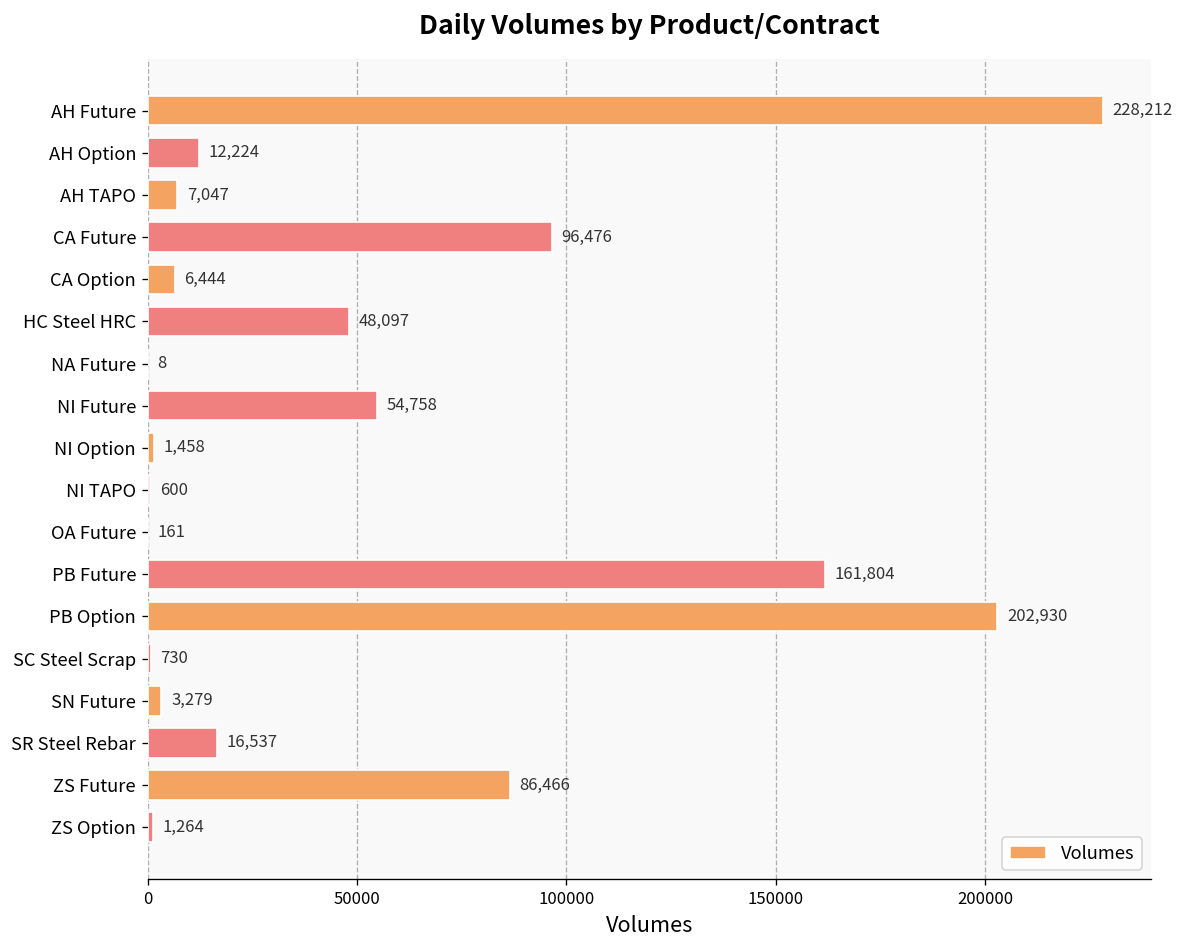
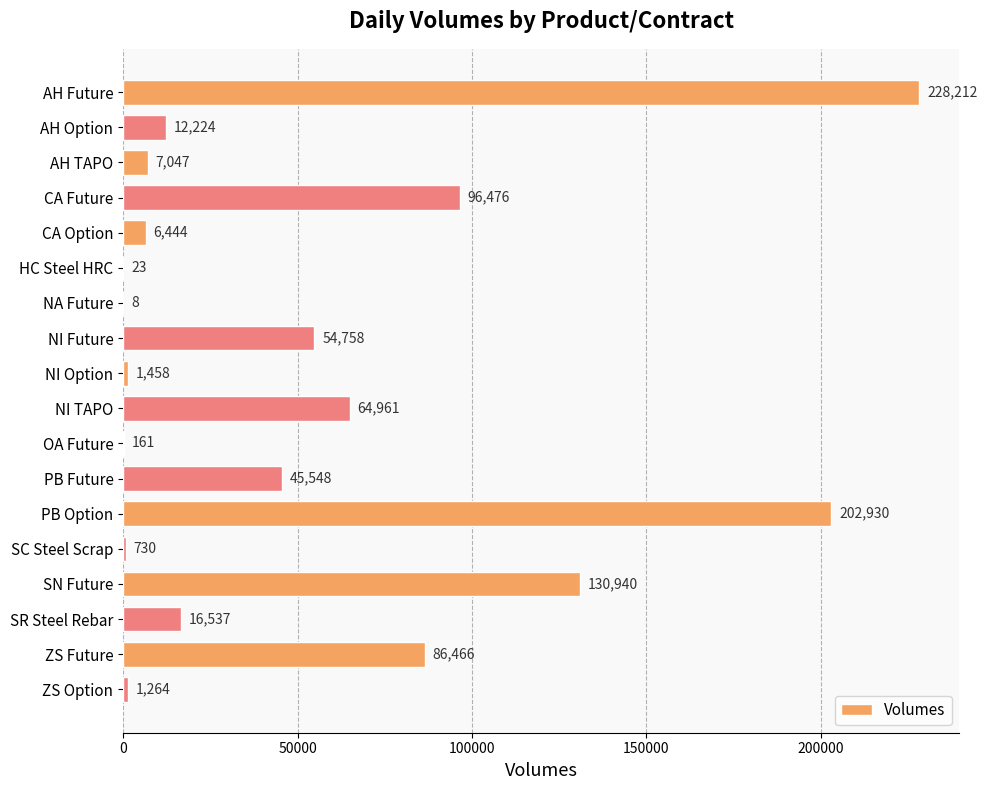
  {
    "AH Future": "228,212",
    "AH Option": "12,224",
    "AH TAPO": "7,047",
    "CA Future": "96,476",
    "CA Option": "6,444",
-   "HC Steel HRC": "48,097",
+   "HC Steel HRC": "23",
    "NA Future": "8",
    "NI Future": "54,758",
    "NI Option": "1,458",
-   "NI TAPO": "600",
+   "NI TAPO": "64,961",
    "OA Future": "161",
-   "PB Future": "161,804",
+   "PB Future": "45,548",
    "PB Option": "202,930",
    "SC Steel Scrap": "730",
-   "SN Future": "3,279",
+   "SN Future": "130,940",
    "SR Steel Rebar": "16,537",
    "ZS Future": "86,466",
    "ZS Option": "1,264"
  }
